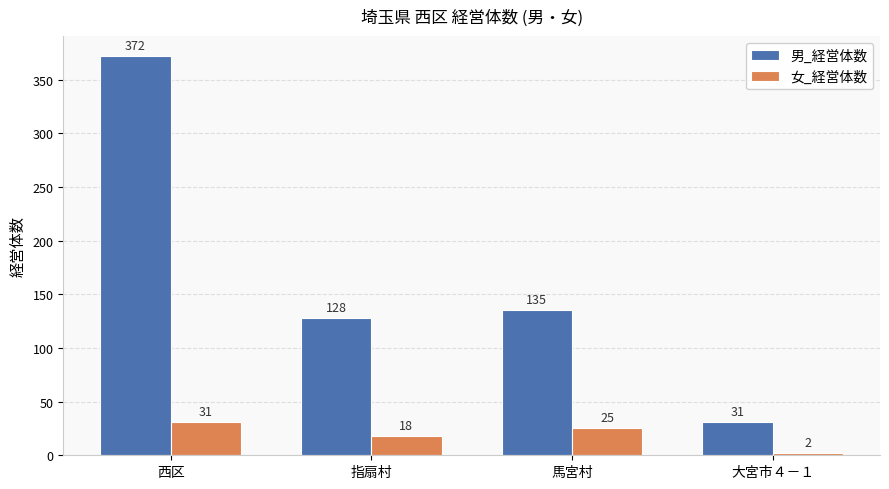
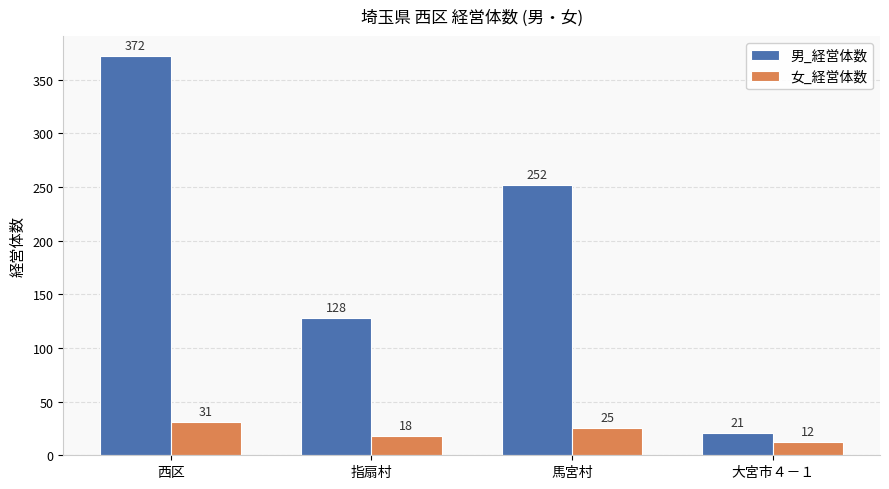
  {
    "男_経営体数": {
      "西区": 372,
      "指扇村": 128,
-     "馬宮村": 135,
-     "大宮市４－１": 31
+     "馬宮村": 252,
+     "大宮市４－１": 21
    },
    "女_経営体数": {
      "西区": 31,
      "指扇村": 18,
      "馬宮村": 25,
-     "大宮市４－１": 2
+     "大宮市４－１": 12
    }
  }
